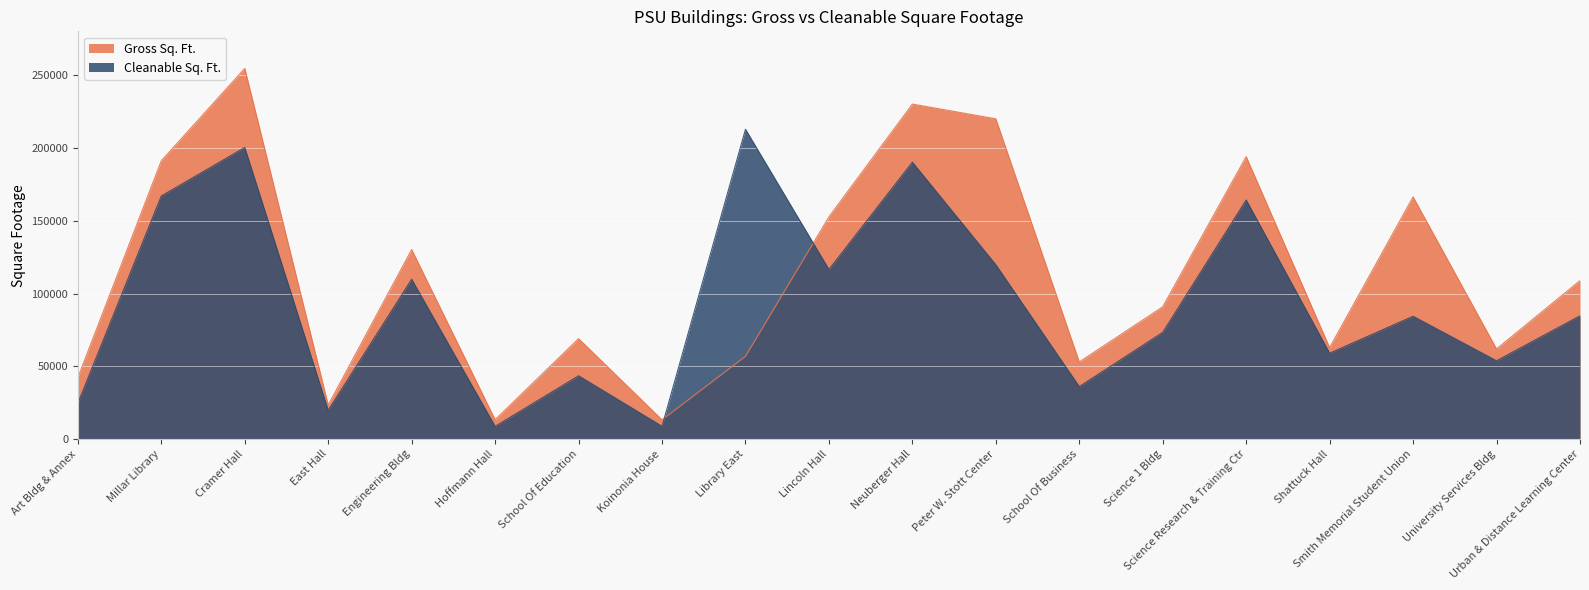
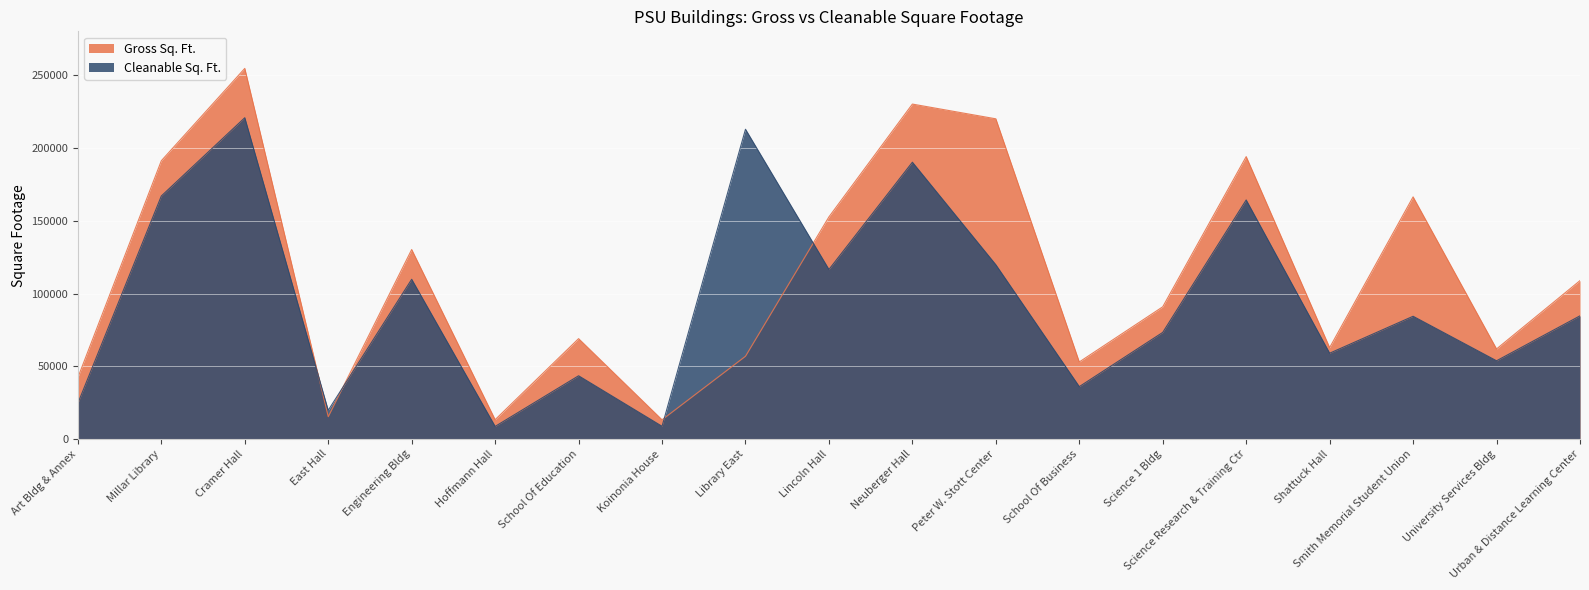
  {
    "Gross Sq. Ft.": {
      "Art Bldg & Annex": 42000,
      "Millar Library": 191000,
      "Cramer Hall": 255000,
-     "East Hall": 23000,
+     "East Hall": 15000,
      "Engineering Bldg": 130000,
      "Hoffmann Hall": 13000,
      "School Of Education": 69000,
      "Koinonia House": 13000,
      "Library East": 57000,
      "Lincoln Hall": 153000,
      "Neuberger Hall": 230000,
      "Peter W. Stott Center": 220000,
      "School Of Business": 53000,
      "Science 1 Bldg": 91000,
      "Science Research & Training Ctr": 194000,
      "Shattuck Hall": 63000,
      "Smith Memorial Student Union": 166000,
      "University Services Bldg": 62000,
      "Urban & Distance Learning Center": 109000
    },
    "Cleanable Sq. Ft.": {
      "Art Bldg & Annex": 25000,
      "Millar Library": 167000,
-     "Cramer Hall": 200000,
+     "Cramer Hall": 221000,
      "East Hall": 20000,
      "Engineering Bldg": 110000,
      "Hoffmann Hall": 9000,
      "School Of Education": 43000,
      "Koinonia House": 9000,
      "Library East": 213000,
      "Lincoln Hall": 117000,
      "Neuberger Hall": 190000,
      "Peter W. Stott Center": 120000,
      "School Of Business": 36000,
      "Science 1 Bldg": 73000,
      "Science Research & Training Ctr": 164000,
      "Shattuck Hall": 59000,
      "Smith Memorial Student Union": 84000,
      "University Services Bldg": 54000,
      "Urban & Distance Learning Center": 85000
    }
  }
